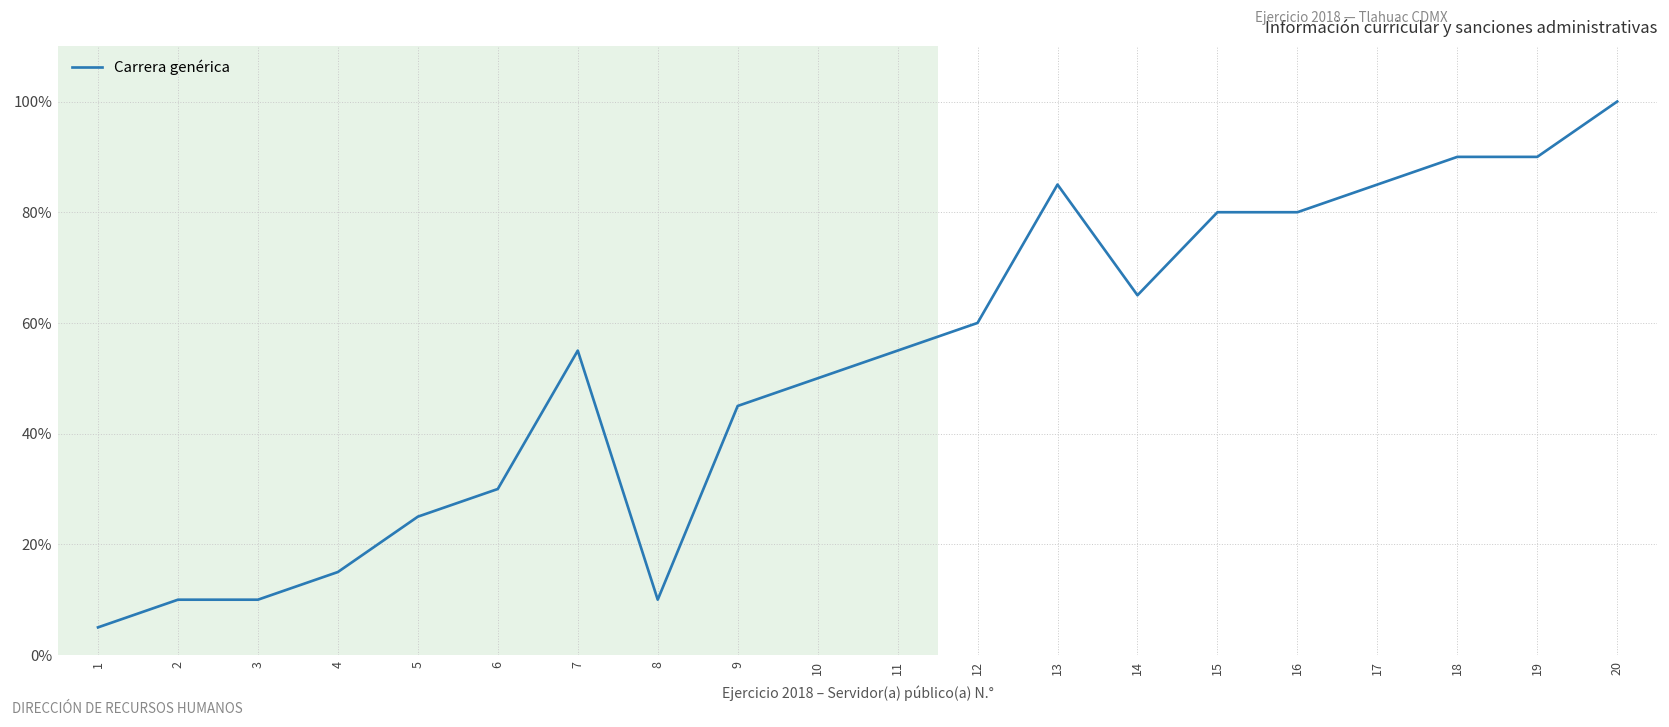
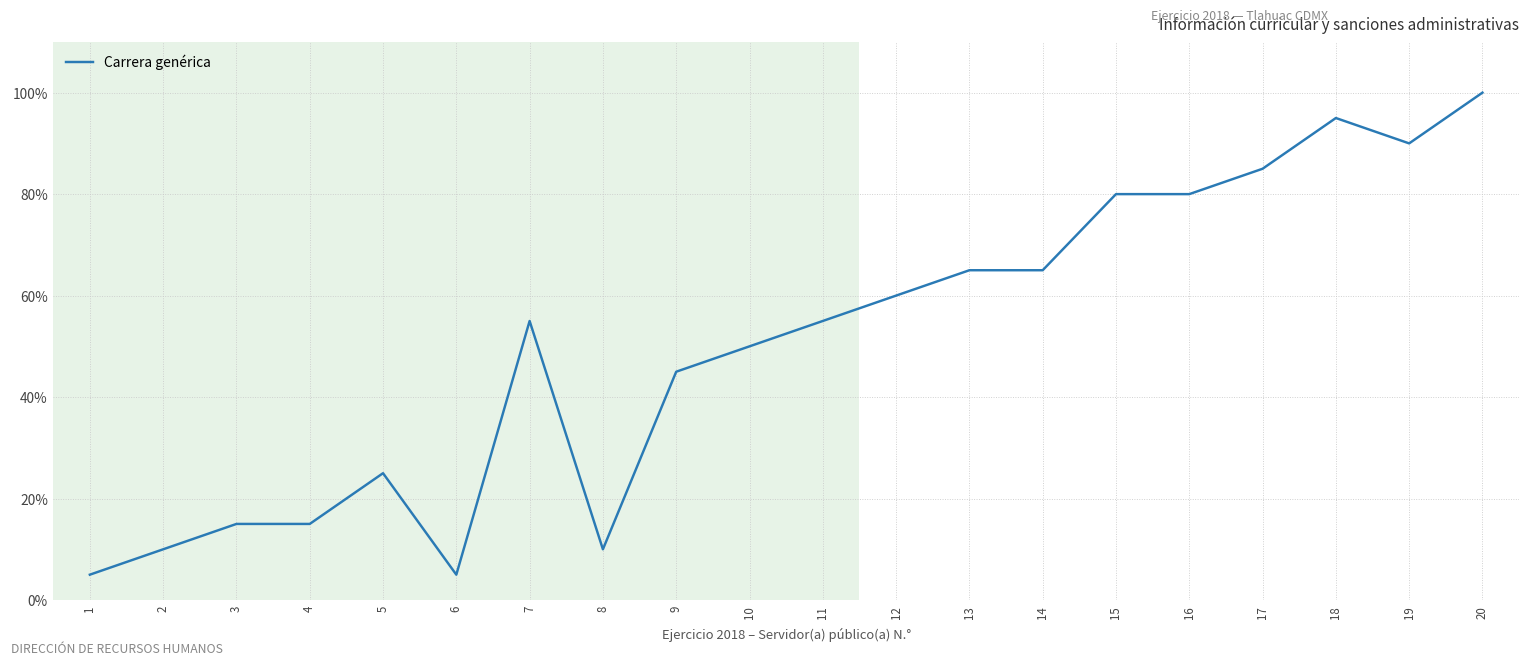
  {
    "1": "5%",
    "2": "10%",
-   "3": "10%",
+   "3": "15%",
    "4": "15%",
    "5": "25%",
-   "6": "30%",
+   "6": "5%",
    "7": "55%",
    "8": "10%",
    "9": "45%",
    "10": "50%",
    "11": "55%",
    "12": "60%",
-   "13": "85%",
+   "13": "65%",
    "14": "65%",
    "15": "80%",
    "16": "80%",
    "17": "85%",
-   "18": "90%",
+   "18": "95%",
    "19": "90%",
    "20": "100%"
  }
